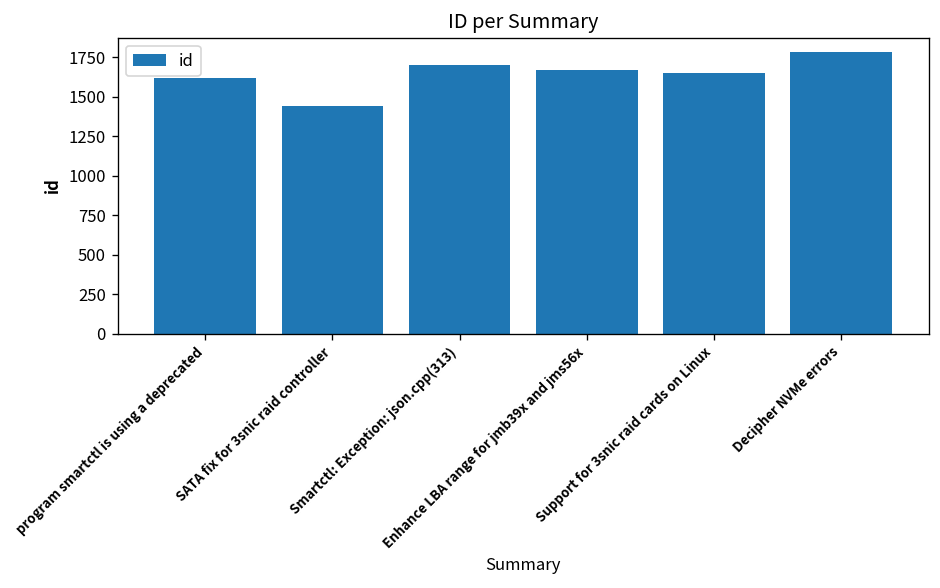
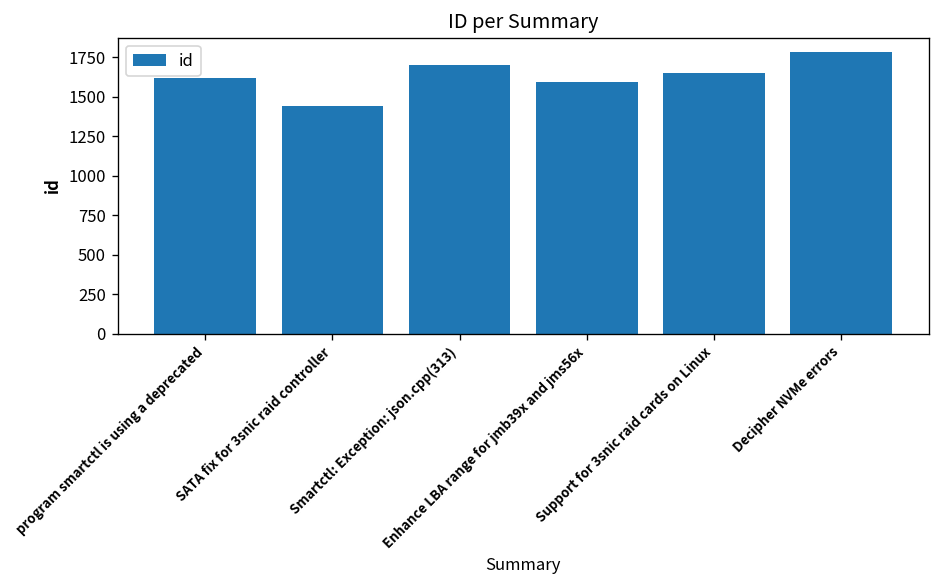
  {
    "program smartctl is using a deprecated": 1620,
    "SATA fix for 3snic raid controller": 1440,
    "Smartctl: Exception: json.cpp(313)": 1700,
-   "Enhance LBA range for jmb39x and jms56x": 1670,
+   "Enhance LBA range for jmb39x and jms56x": 1590,
    "Support for 3snic raid cards on Linux": 1650,
    "Decipher NVMe errors": 1790
  }
